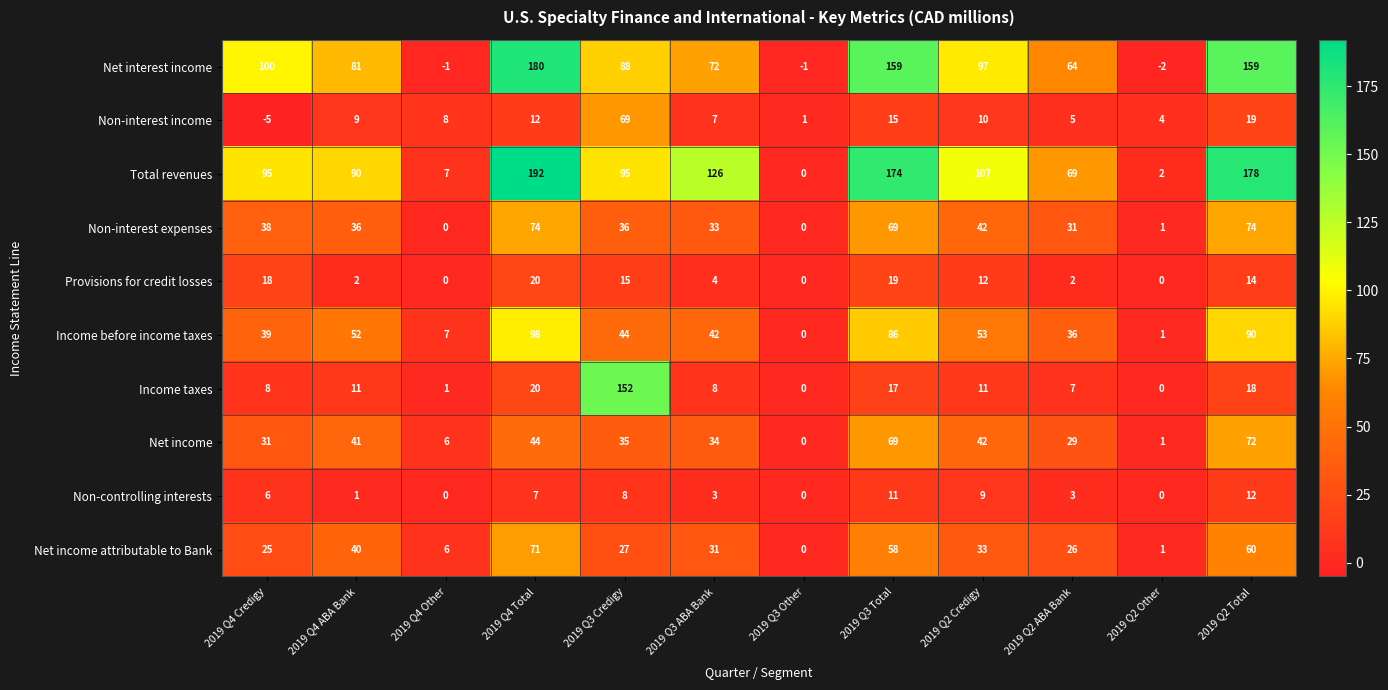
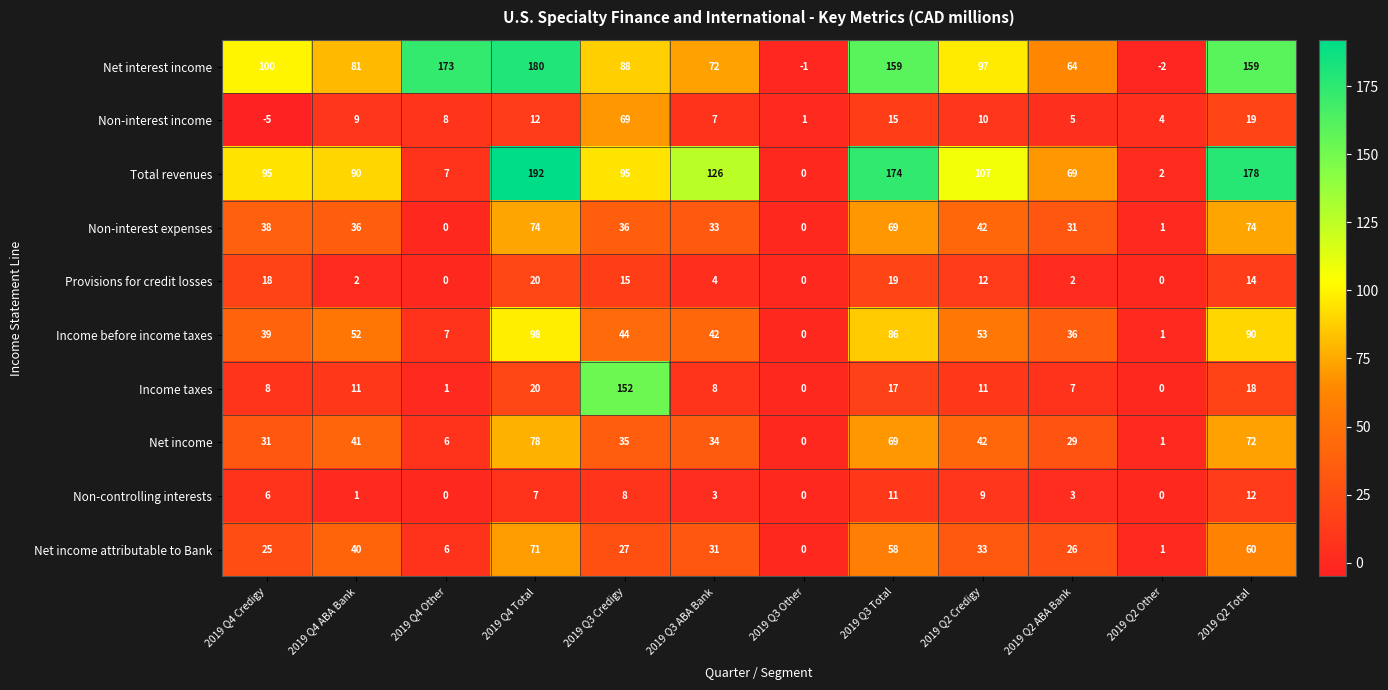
  {
    "Net interest income": {
      "2019 Q4 Credigy": 100,
      "2019 Q4 ABA Bank": 81,
-     "2019 Q4 Other": -1,
+     "2019 Q4 Other": 173,
      "2019 Q4 Total": 180,
      "2019 Q3 Credigy": 88,
      "2019 Q3 ABA Bank": 72,
      "2019 Q3 Other": -1,
      "2019 Q3 Total": 159,
      "2019 Q2 Credigy": 97,
      "2019 Q2 ABA Bank": 64,
      "2019 Q2 Other": -2,
      "2019 Q2 Total": 159
    },
    "Non-interest income": {
      "2019 Q4 Credigy": -5,
      "2019 Q4 ABA Bank": 9,
      "2019 Q4 Other": 8,
      "2019 Q4 Total": 12,
      "2019 Q3 Credigy": 69,
      "2019 Q3 ABA Bank": 7,
      "2019 Q3 Other": 1,
      "2019 Q3 Total": 15,
      "2019 Q2 Credigy": 10,
      "2019 Q2 ABA Bank": 5,
      "2019 Q2 Other": 4,
      "2019 Q2 Total": 19
    },
    "Total revenues": {
      "2019 Q4 Credigy": 95,
      "2019 Q4 ABA Bank": 90,
      "2019 Q4 Other": 7,
      "2019 Q4 Total": 192,
      "2019 Q3 Credigy": 95,
      "2019 Q3 ABA Bank": 126,
      "2019 Q3 Other": 0,
      "2019 Q3 Total": 174,
      "2019 Q2 Credigy": 107,
      "2019 Q2 ABA Bank": 69,
      "2019 Q2 Other": 2,
      "2019 Q2 Total": 178
    },
    "Non-interest expenses": {
      "2019 Q4 Credigy": 38,
      "2019 Q4 ABA Bank": 36,
      "2019 Q4 Other": 0,
      "2019 Q4 Total": 74,
      "2019 Q3 Credigy": 36,
      "2019 Q3 ABA Bank": 33,
      "2019 Q3 Other": 0,
      "2019 Q3 Total": 69,
      "2019 Q2 Credigy": 42,
      "2019 Q2 ABA Bank": 31,
      "2019 Q2 Other": 1,
      "2019 Q2 Total": 74
    },
    "Provisions for credit losses": {
      "2019 Q4 Credigy": 18,
      "2019 Q4 ABA Bank": 2,
      "2019 Q4 Other": 0,
      "2019 Q4 Total": 20,
      "2019 Q3 Credigy": 15,
      "2019 Q3 ABA Bank": 4,
      "2019 Q3 Other": 0,
      "2019 Q3 Total": 19,
      "2019 Q2 Credigy": 12,
      "2019 Q2 ABA Bank": 2,
      "2019 Q2 Other": 0,
      "2019 Q2 Total": 14
    },
    "Income before income taxes": {
      "2019 Q4 Credigy": 39,
      "2019 Q4 ABA Bank": 52,
      "2019 Q4 Other": 7,
      "2019 Q4 Total": 98,
      "2019 Q3 Credigy": 44,
      "2019 Q3 ABA Bank": 42,
      "2019 Q3 Other": 0,
      "2019 Q3 Total": 86,
      "2019 Q2 Credigy": 53,
      "2019 Q2 ABA Bank": 36,
      "2019 Q2 Other": 1,
      "2019 Q2 Total": 90
    },
    "Income taxes": {
      "2019 Q4 Credigy": 8,
      "2019 Q4 ABA Bank": 11,
      "2019 Q4 Other": 1,
      "2019 Q4 Total": 20,
      "2019 Q3 Credigy": 152,
      "2019 Q3 ABA Bank": 8,
      "2019 Q3 Other": 0,
      "2019 Q3 Total": 17,
      "2019 Q2 Credigy": 11,
      "2019 Q2 ABA Bank": 7,
      "2019 Q2 Other": 0,
      "2019 Q2 Total": 18
    },
    "Net income": {
      "2019 Q4 Credigy": 31,
      "2019 Q4 ABA Bank": 41,
      "2019 Q4 Other": 6,
-     "2019 Q4 Total": 44,
+     "2019 Q4 Total": 78,
      "2019 Q3 Credigy": 35,
      "2019 Q3 ABA Bank": 34,
      "2019 Q3 Other": 0,
      "2019 Q3 Total": 69,
      "2019 Q2 Credigy": 42,
      "2019 Q2 ABA Bank": 29,
      "2019 Q2 Other": 1,
      "2019 Q2 Total": 72
    },
    "Non-controlling interests": {
      "2019 Q4 Credigy": 6,
      "2019 Q4 ABA Bank": 1,
      "2019 Q4 Other": 0,
      "2019 Q4 Total": 7,
      "2019 Q3 Credigy": 8,
      "2019 Q3 ABA Bank": 3,
      "2019 Q3 Other": 0,
      "2019 Q3 Total": 11,
      "2019 Q2 Credigy": 9,
      "2019 Q2 ABA Bank": 3,
      "2019 Q2 Other": 0,
      "2019 Q2 Total": 12
    },
    "Net income attributable to Bank": {
      "2019 Q4 Credigy": 25,
      "2019 Q4 ABA Bank": 40,
      "2019 Q4 Other": 6,
      "2019 Q4 Total": 71,
      "2019 Q3 Credigy": 27,
      "2019 Q3 ABA Bank": 31,
      "2019 Q3 Other": 0,
      "2019 Q3 Total": 58,
      "2019 Q2 Credigy": 33,
      "2019 Q2 ABA Bank": 26,
      "2019 Q2 Other": 1,
      "2019 Q2 Total": 60
    }
  }
